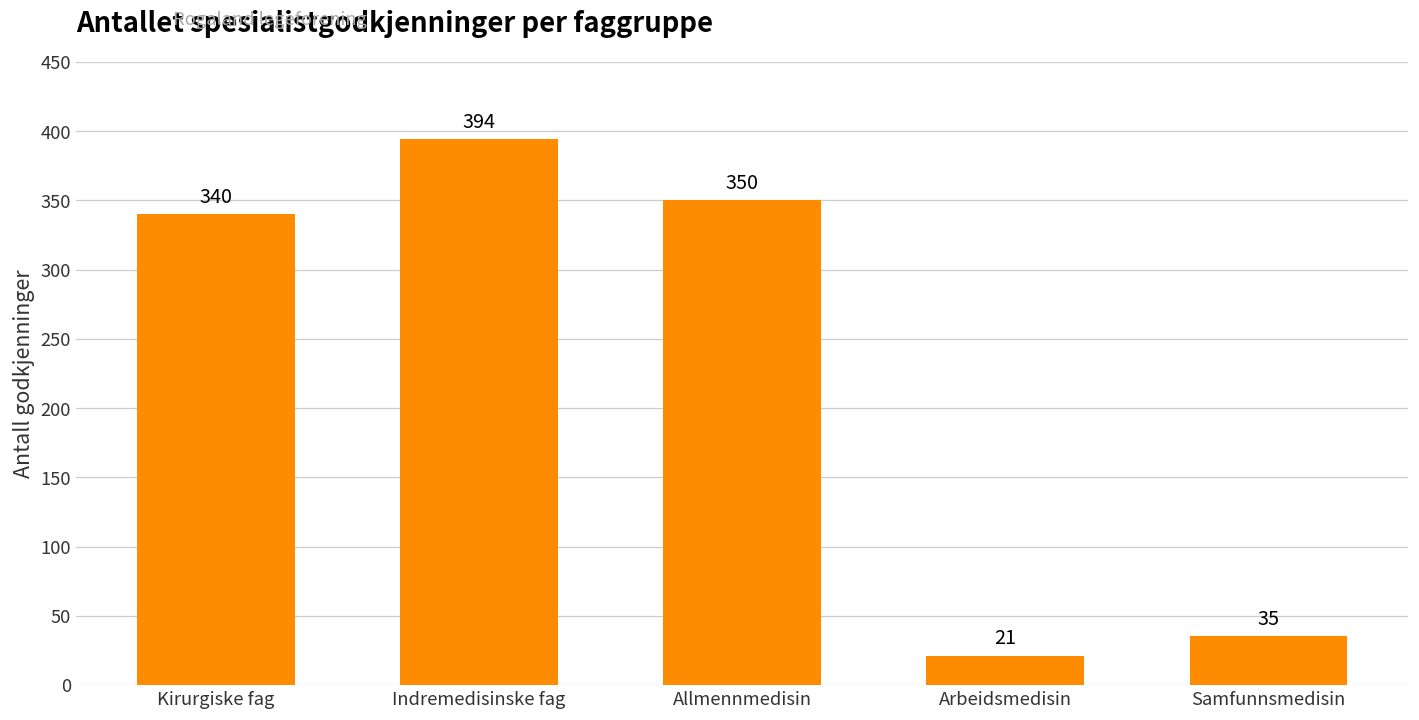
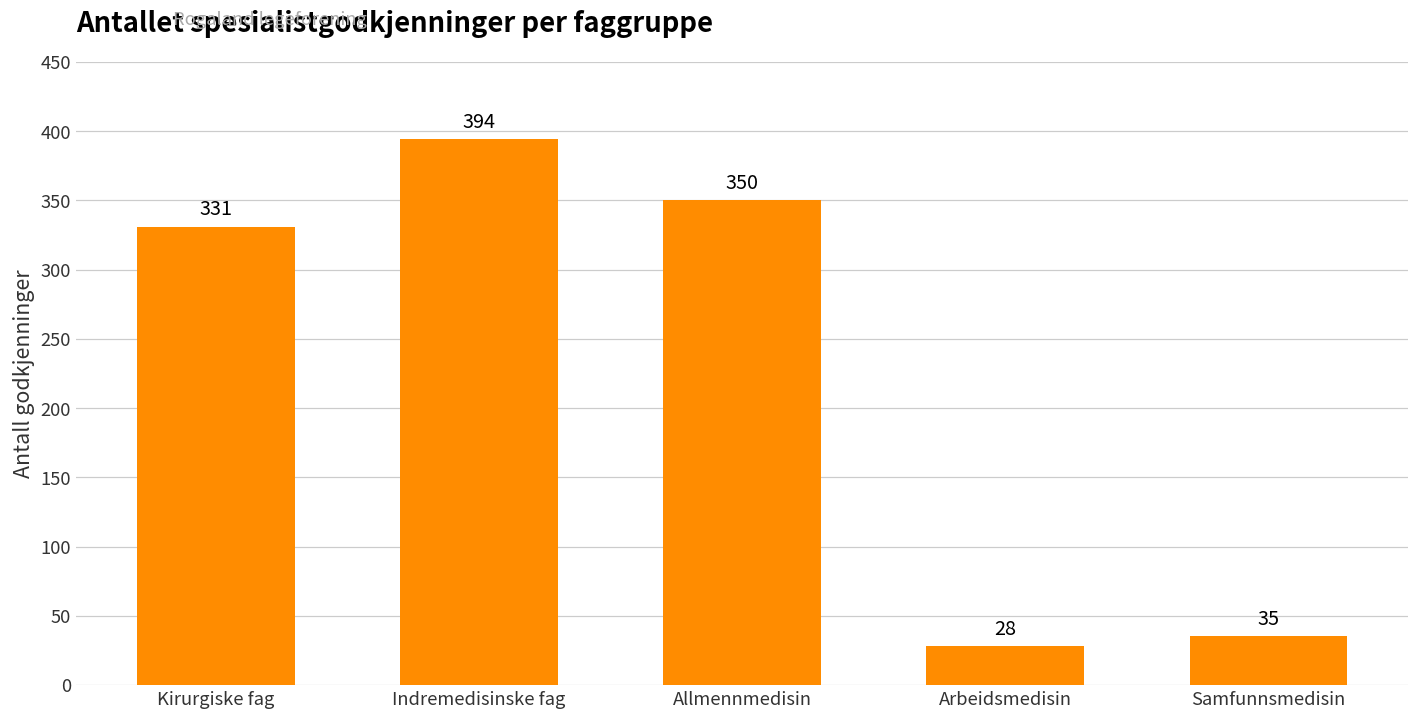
  {
-   "Kirurgiske fag": 340,
+   "Kirurgiske fag": 331,
    "Indremedisinske fag": 394,
    "Allmennmedisin": 350,
-   "Arbeidsmedisin": 21,
+   "Arbeidsmedisin": 28,
    "Samfunnsmedisin": 35
  }
